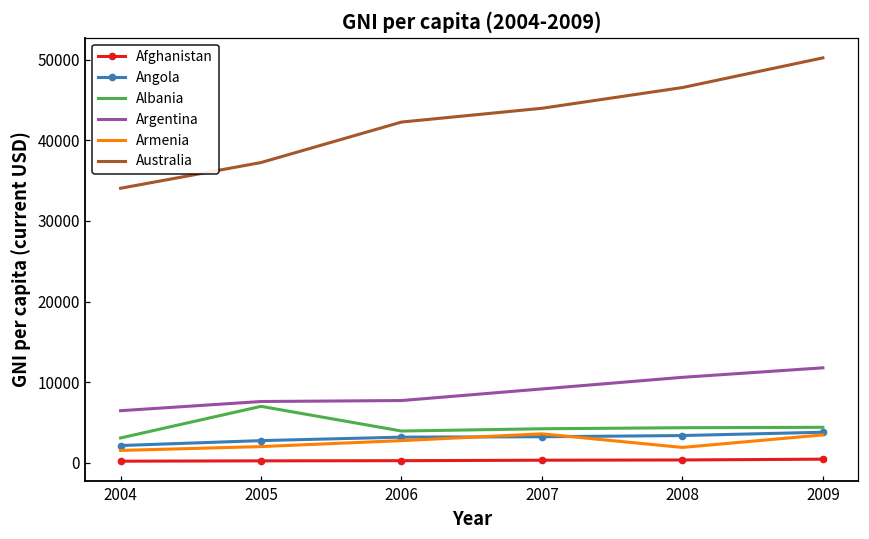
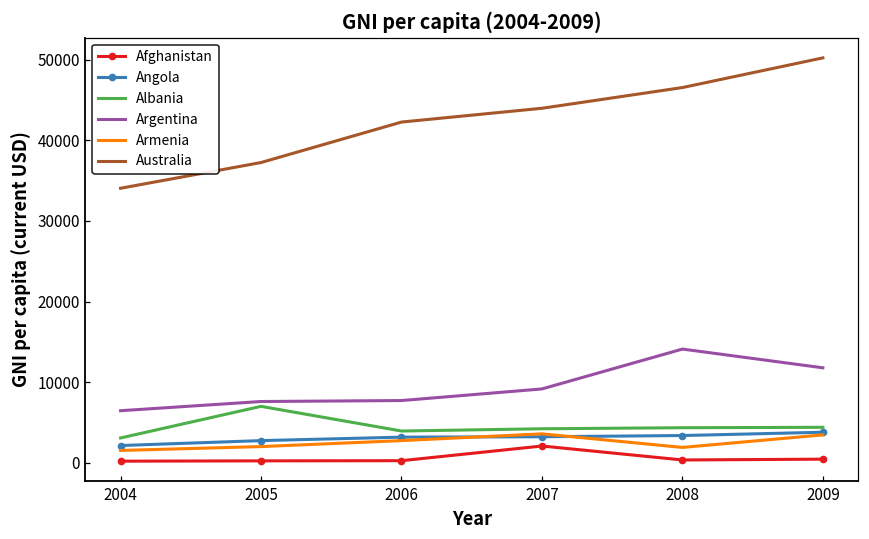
  {
    "Afghanistan": {
      "2004": 0,
      "2005": 0,
      "2006": 0,
-     "2007": 0,
+     "2007": 2000,
      "2008": 0,
      "2009": 0
    },
    "Angola": {
      "2004": 2000,
      "2005": 3000,
      "2006": 3000,
      "2007": 3000,
      "2008": 3000
    },
    "Albania": {
      "2004": 3000,
      "2005": 7000,
      "2006": 4000,
      "2007": 4000,
      "2008": 4000,
      "2009": 4000
    },
    "Argentina": {
      "2004": 6000,
      "2005": 8000,
      "2006": 8000,
      "2007": 9000,
-     "2008": 11000,
+     "2008": 14000,
      "2009": 12000
    },
    "Armenia": {
      "2004": 2000,
      "2005": 2000,
      "2006": 3000,
      "2007": 4000,
      "2008": 2000
    },
    "Australia": {
      "2004": 34000,
      "2005": 37000,
      "2006": 42000,
      "2007": 44000,
      "2008": 47000,
      "2009": 50000
    }
  }
